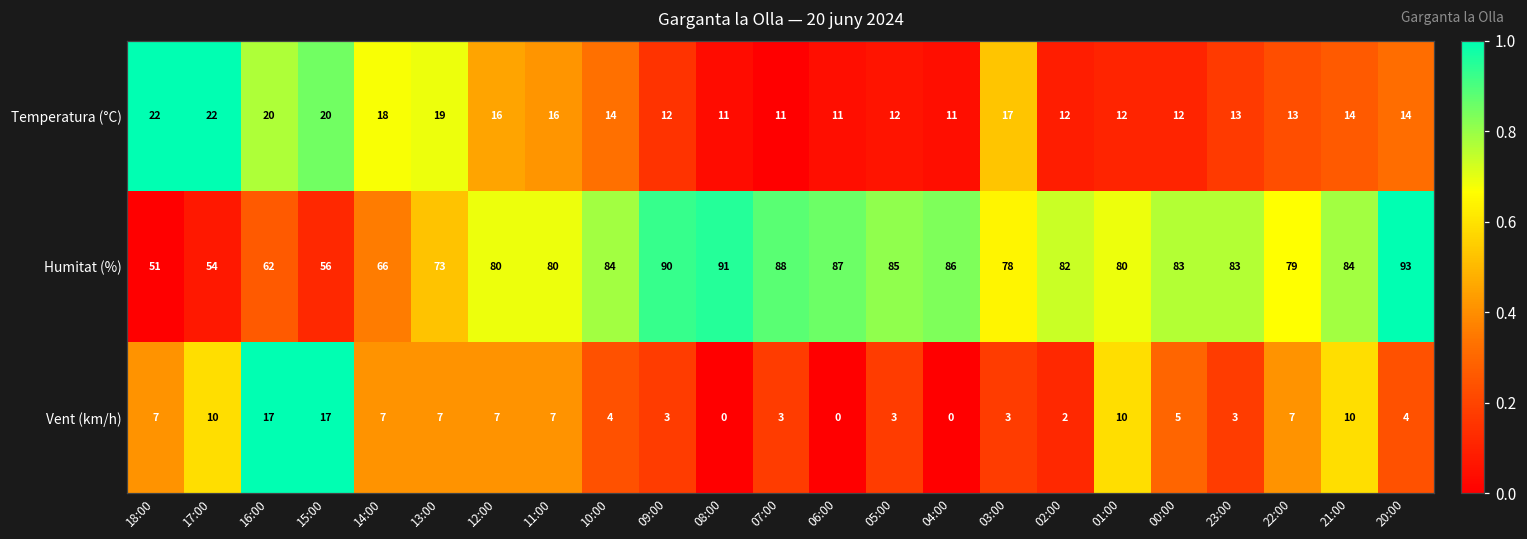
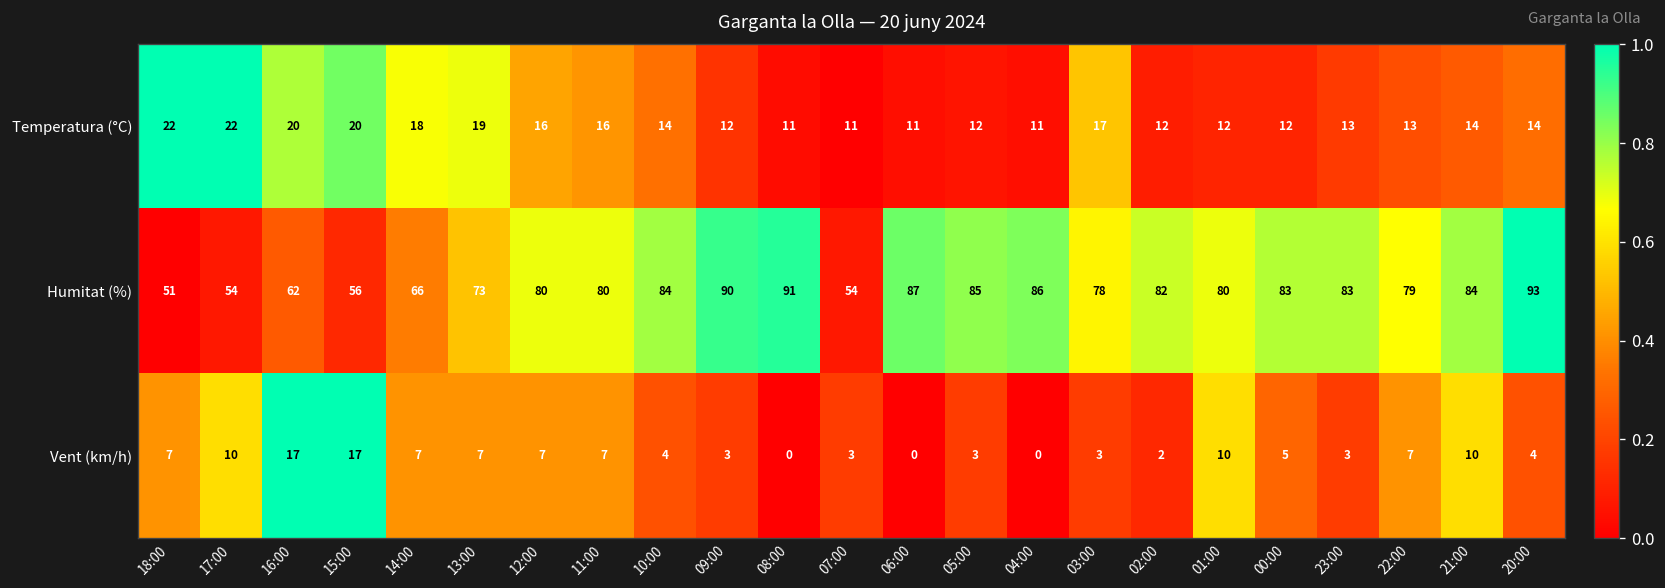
  {
    "Temperatura (°C)": {
      "18:00": 22,
      "17:00": 22,
      "16:00": 20,
      "15:00": 20,
      "14:00": 18,
      "13:00": 19,
      "12:00": 16,
      "11:00": 16,
      "10:00": 14,
      "09:00": 12,
      "08:00": 11,
      "07:00": 11,
      "06:00": 11,
      "05:00": 12,
      "04:00": 11,
      "03:00": 17,
      "02:00": 12,
      "01:00": 12,
      "00:00": 12,
      "23:00": 13,
      "22:00": 13,
      "21:00": 14,
      "20:00": 14
    },
    "Humitat (%)": {
      "18:00": 51,
      "17:00": 54,
      "16:00": 62,
      "15:00": 56,
      "14:00": 66,
      "13:00": 73,
      "12:00": 80,
      "11:00": 80,
      "10:00": 84,
      "09:00": 90,
      "08:00": 91,
-     "07:00": 88,
+     "07:00": 54,
      "06:00": 87,
      "05:00": 85,
      "04:00": 86,
      "03:00": 78,
      "02:00": 82,
      "01:00": 80,
      "00:00": 83,
      "23:00": 83,
      "22:00": 79,
      "21:00": 84,
      "20:00": 93
    },
    "Vent (km/h)": {
      "18:00": 7,
      "17:00": 10,
      "16:00": 17,
      "15:00": 17,
      "14:00": 7,
      "13:00": 7,
      "12:00": 7,
      "11:00": 7,
      "10:00": 4,
      "09:00": 3,
      "08:00": 0,
      "07:00": 3,
      "06:00": 0,
      "05:00": 3,
      "04:00": 0,
      "03:00": 3,
      "02:00": 2,
      "01:00": 10,
      "00:00": 5,
      "23:00": 3,
      "22:00": 7,
      "21:00": 10,
      "20:00": 4
    }
  }
